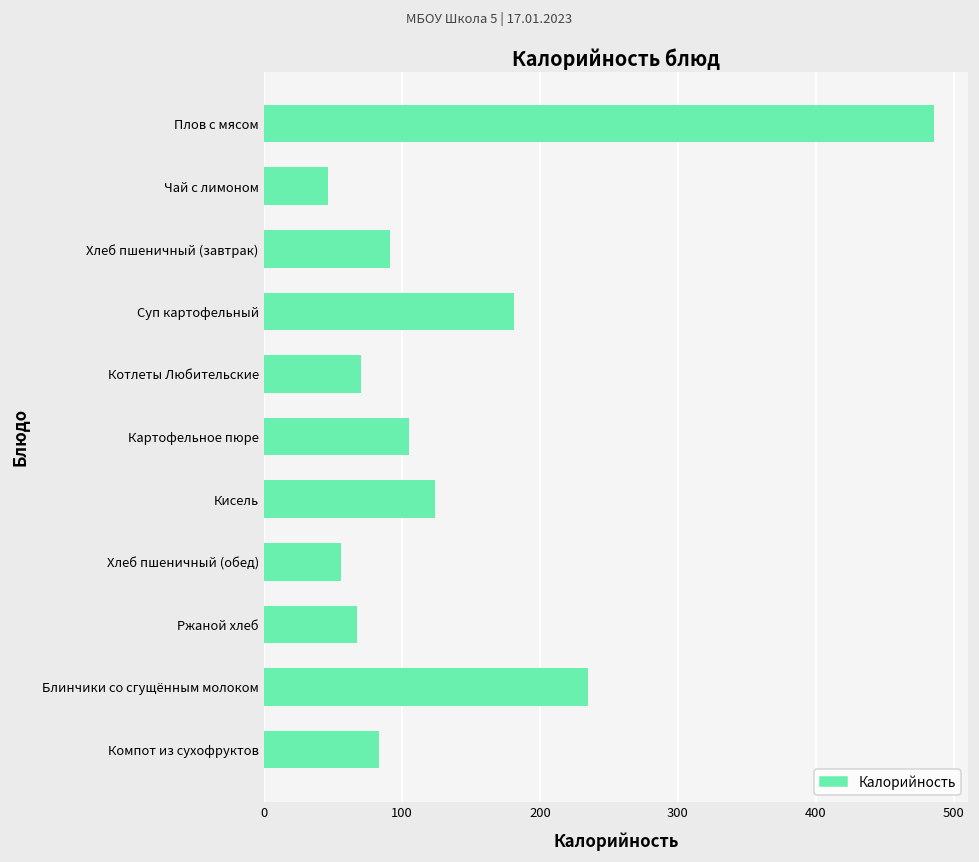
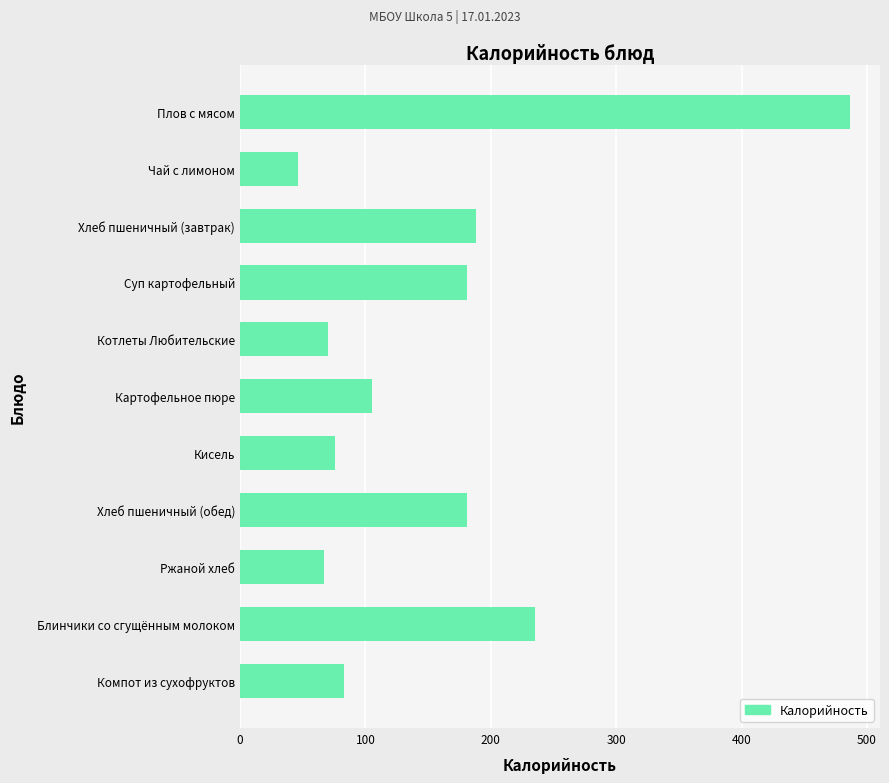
  {
    "Плов с мясом": 486,
    "Чай с лимоном": 46,
-   "Хлеб пшеничный (завтрак)": 91,
+   "Хлеб пшеничный (завтрак)": 188,
    "Суп картофельный": 181,
    "Котлеты Любительские": 70,
    "Картофельное пюре": 105,
-   "Кисель": 124,
-   "Хлеб пшеничный (обед)": 56,
+   "Кисель": 76,
+   "Хлеб пшеничный (обед)": 181,
    "Ржаной хлеб": 67,
    "Блинчики со сгущённым молоком": 235,
    "Компот из сухофруктов": 83
  }
